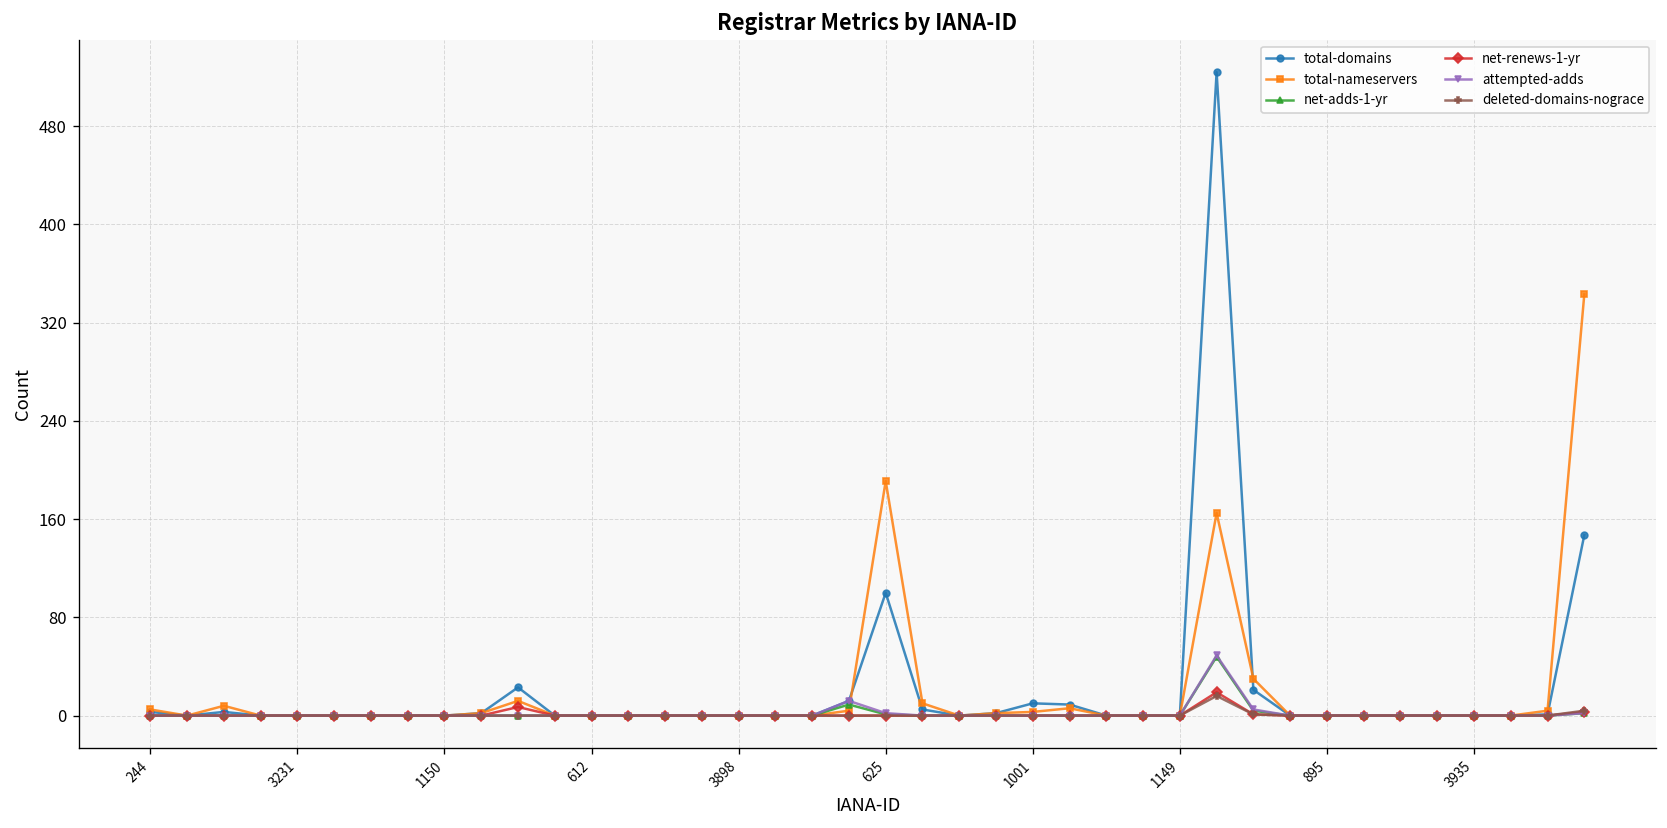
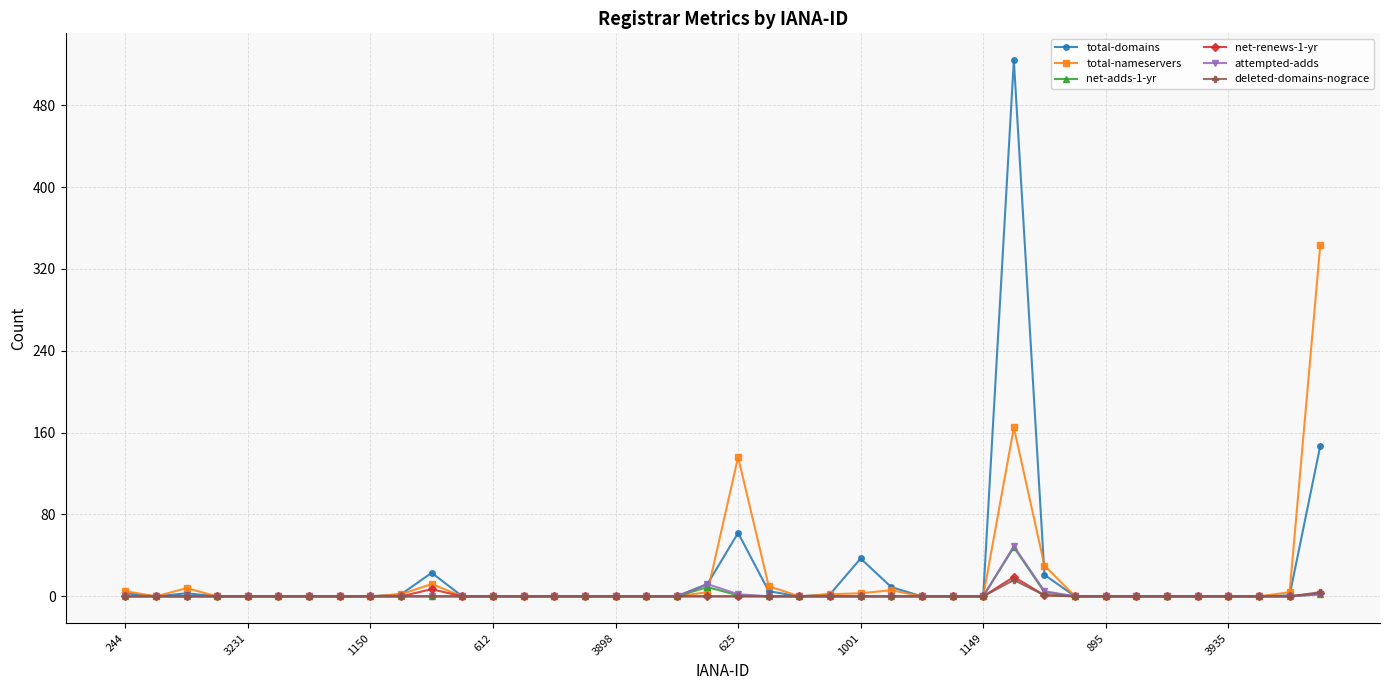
  {
    "total-domains": {
-     "625": 100,
-     "1001": 10
+     "625": 62,
+     "1001": 37
    },
    "total-nameservers": {
-     "625": 191,
+     "625": 136,
      "1001": 3
    }
  }
